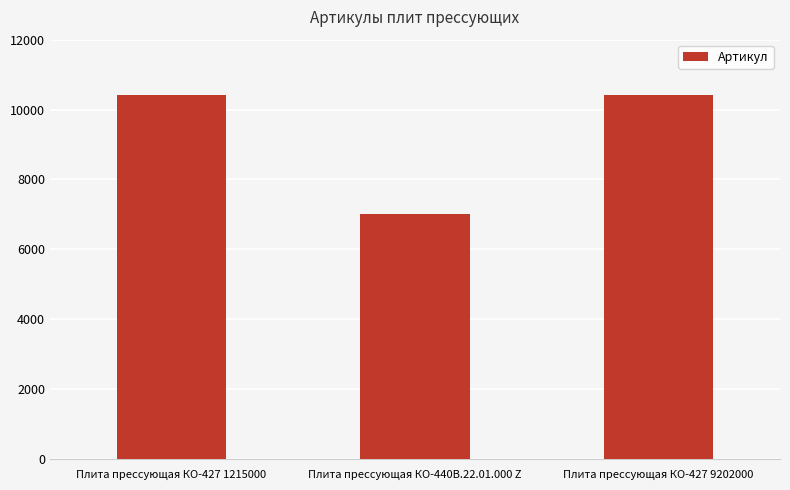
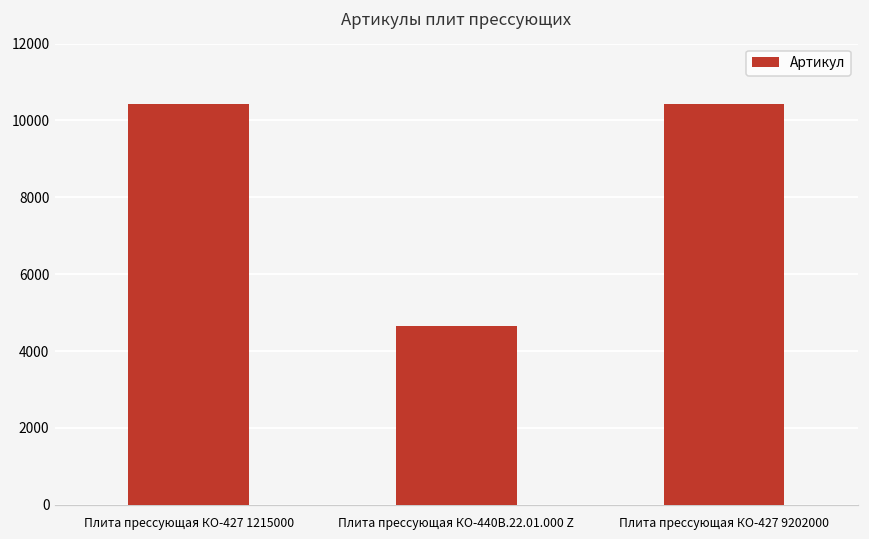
  {
    "Плита прессующая КО-427 1215000": 10400,
-   "Плита прессующая КО-440В.22.01.000 Z": 7000,
+   "Плита прессующая КО-440В.22.01.000 Z": 4600,
    "Плита прессующая КО-427 9202000": 10400
  }
